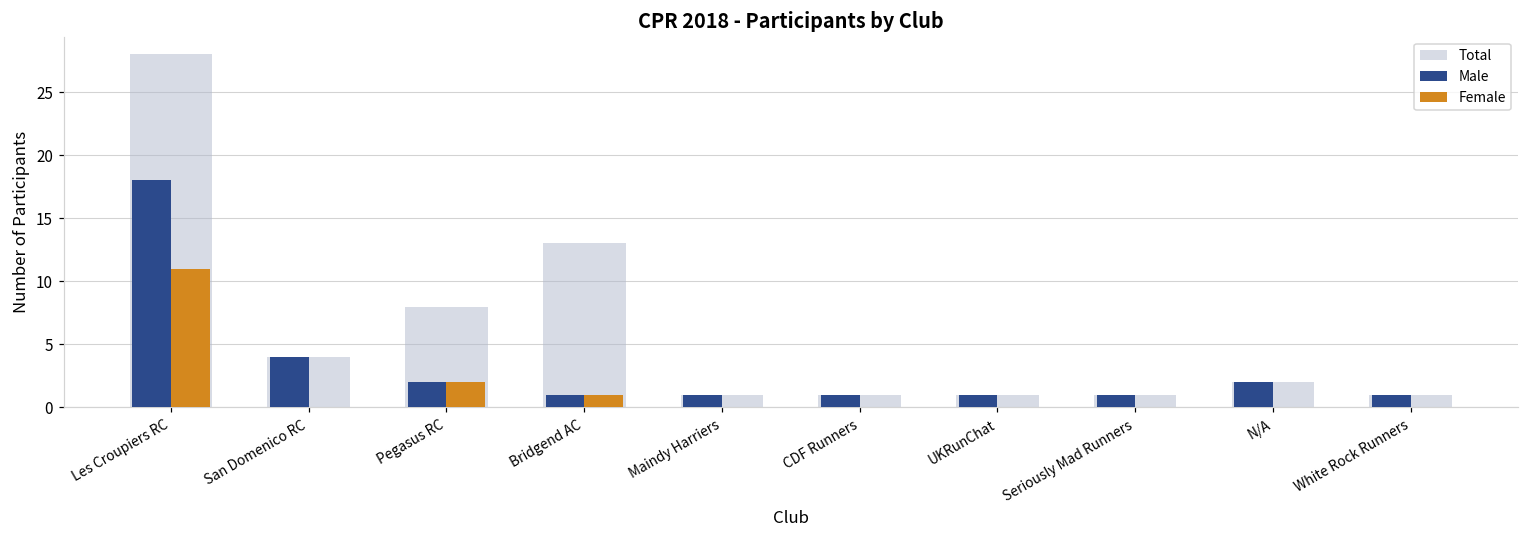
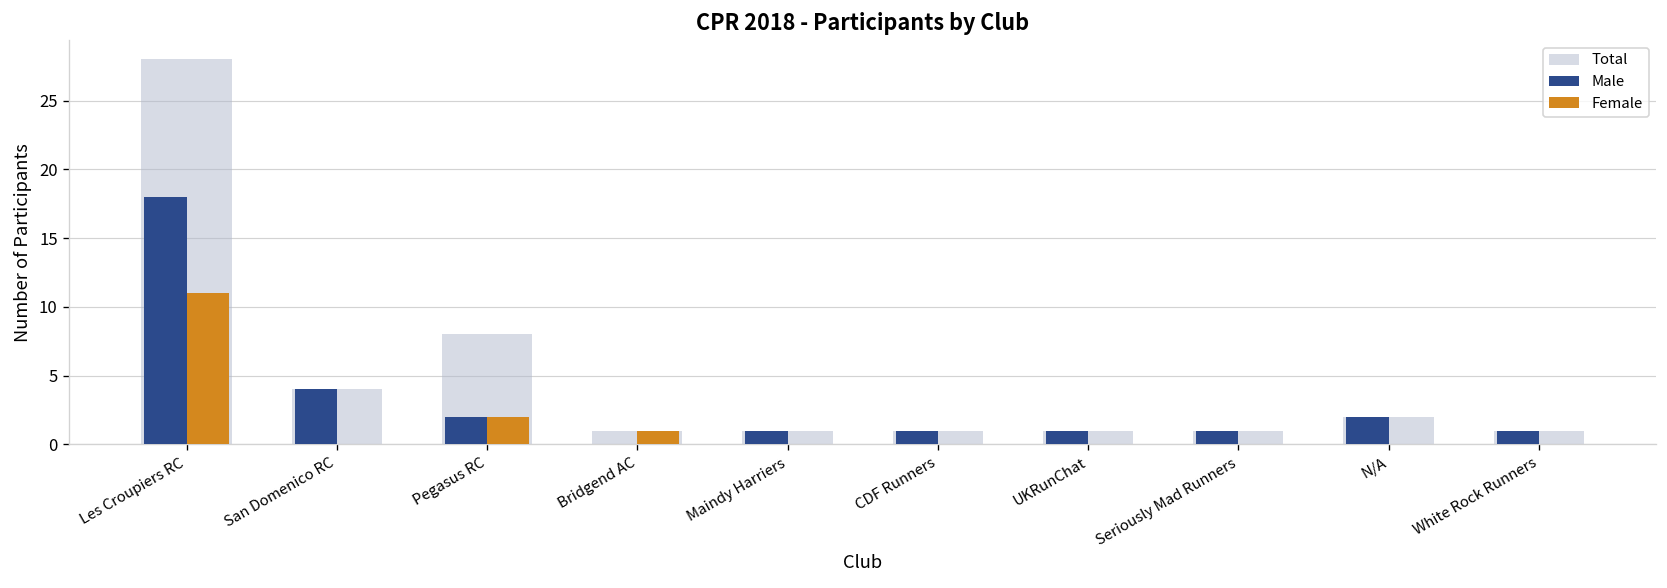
  {
    "Total": {
      "Les Croupiers RC": 28,
      "San Domenico RC": 4,
      "Pegasus RC": 8,
-     "Bridgend AC": 13,
+     "Bridgend AC": 1,
      "Maindy Harriers": 1,
      "CDF Runners": 1,
      "UKRunChat": 1,
      "Seriously Mad Runners": 1,
      "N/A": 2,
      "White Rock Runners": 1
    },
    "Male": {
      "San Domenico RC": 4,
-     "Bridgend AC": 1,
+     "Bridgend AC": 0,
      "Maindy Harriers": 1,
      "CDF Runners": 1,
      "UKRunChat": 1,
      "Seriously Mad Runners": 1,
      "N/A": 2,
      "White Rock Runners": 1
    },
    "Female": {
      "San Domenico RC": 0,
      "Maindy Harriers": 0,
      "CDF Runners": 0,
      "UKRunChat": 0,
      "Seriously Mad Runners": 0,
      "N/A": 0,
      "White Rock Runners": 0
    }
  }
